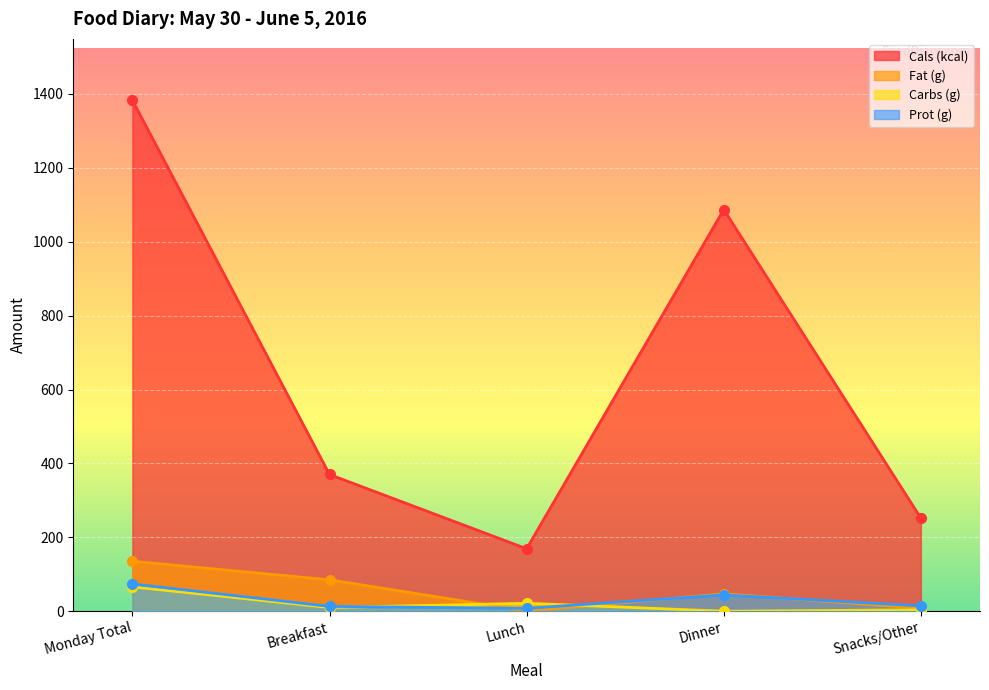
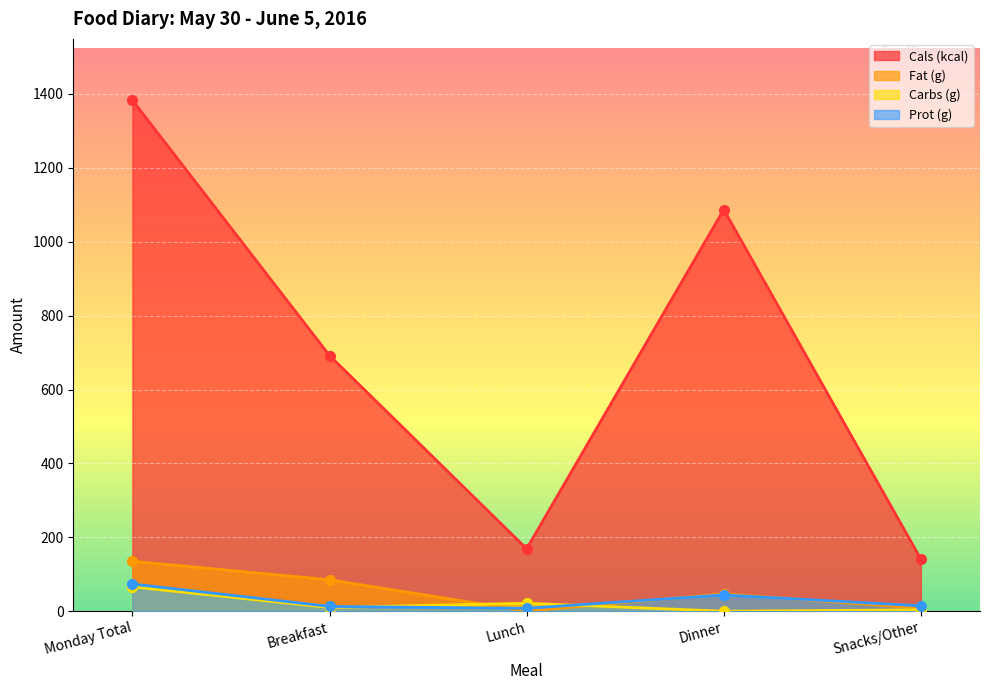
  {
    "Cals (kcal)": {
      "Monday Total": 1380,
-     "Breakfast": 370,
+     "Breakfast": 690,
      "Lunch": 170,
      "Dinner": 1090,
-     "Snacks/Other": 250
+     "Snacks/Other": 140
    },
    "Fat (g)": {
      "Monday Total": 140,
      "Breakfast": 90,
      "Lunch": 0
    },
    "Carbs (g)": {
      "Monday Total": 70,
      "Lunch": 20,
      "Dinner": 0
    },
    "Prot (g)": {
      "Monday Total": 70,
      "Lunch": 10
    }
  }
